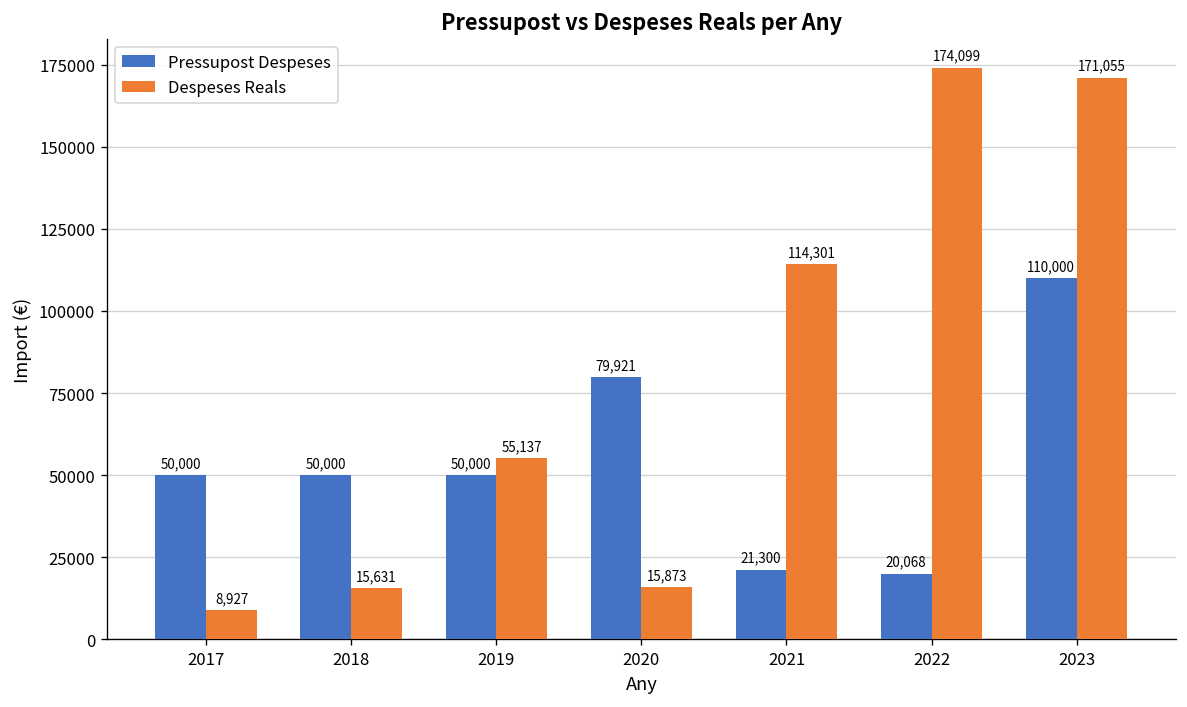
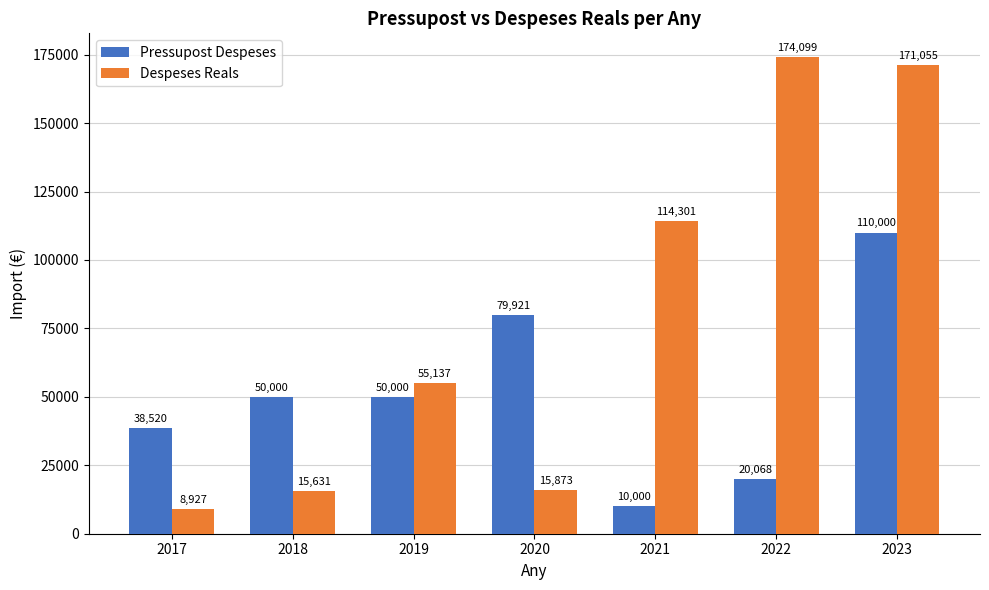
  {
    "Pressupost Despeses": {
-     "2017": "50,000",
+     "2017": "38,520",
      "2018": "50,000",
      "2019": "50,000",
      "2020": "79,921",
-     "2021": "21,300",
+     "2021": "10,000",
      "2022": "20,068",
      "2023": "110,000"
    },
    "Despeses Reals": {
      "2017": "8,927",
      "2018": "15,631",
      "2019": "55,137",
      "2020": "15,873",
      "2021": "114,301",
      "2022": "174,099",
      "2023": "171,055"
    }
  }
